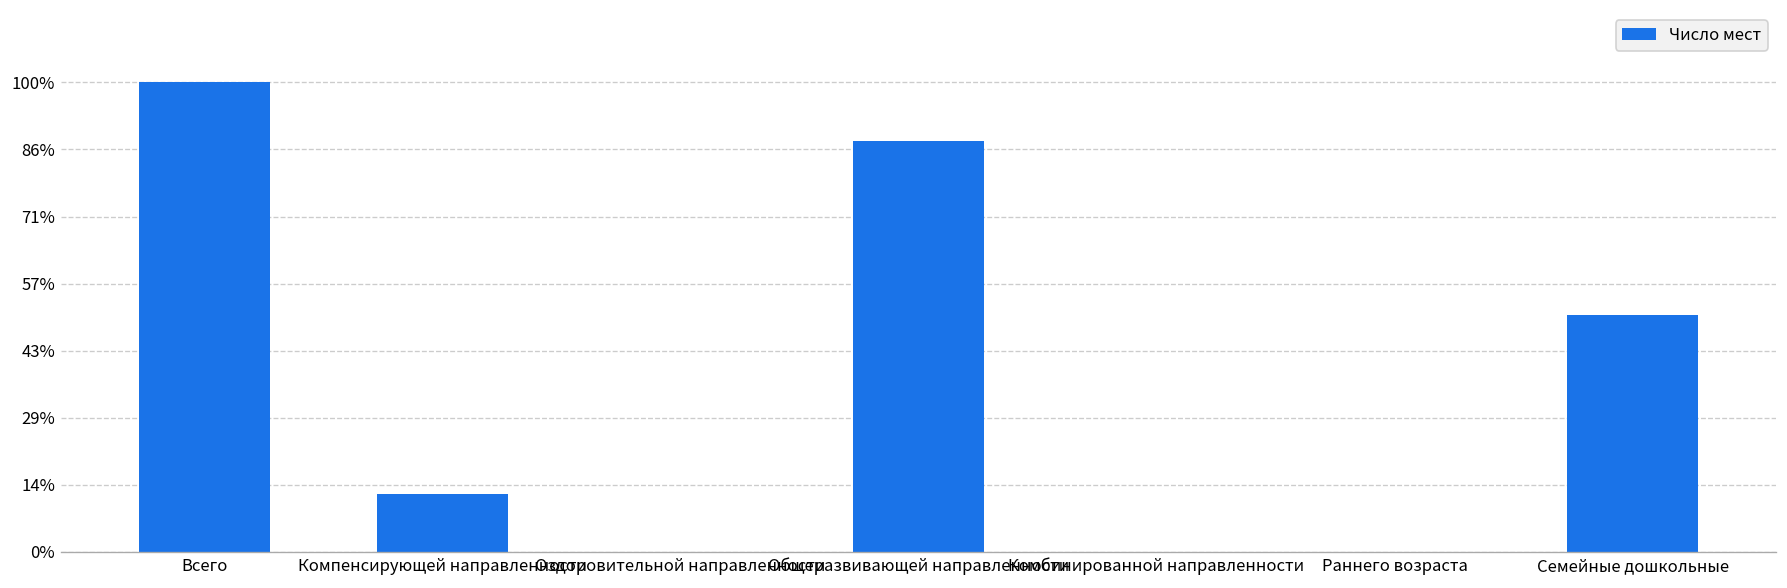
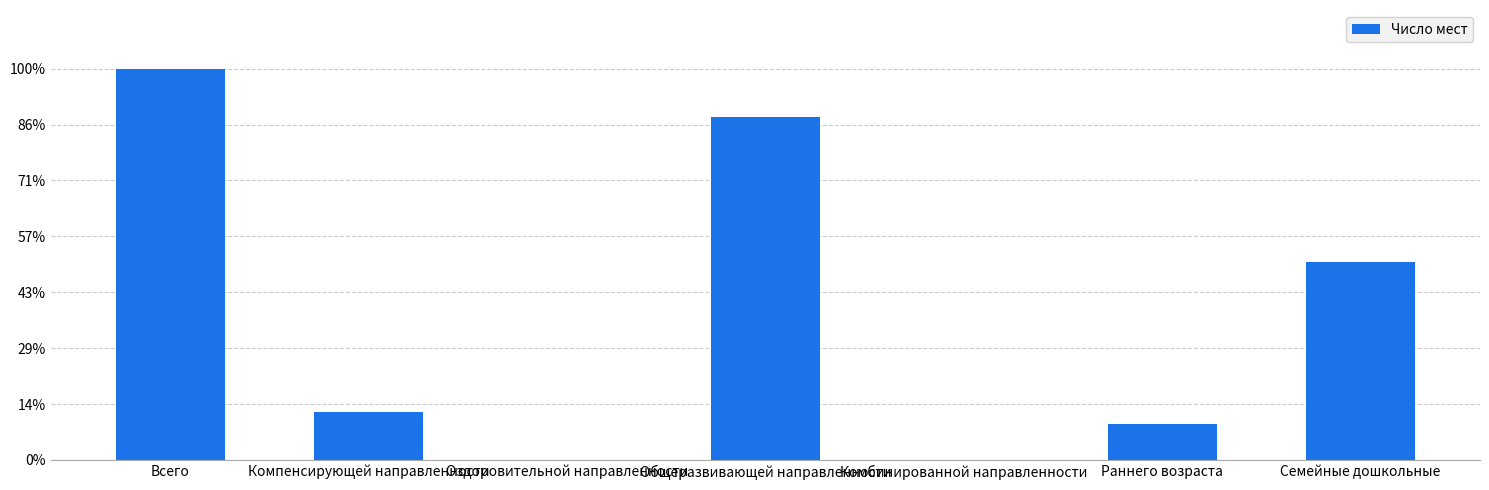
  {
    "Всего": "100%",
-   "Раннего возраста": "0%",
+   "Раннего возраста": "9%",
    "Семейные дошкольные": "51%"
  }
